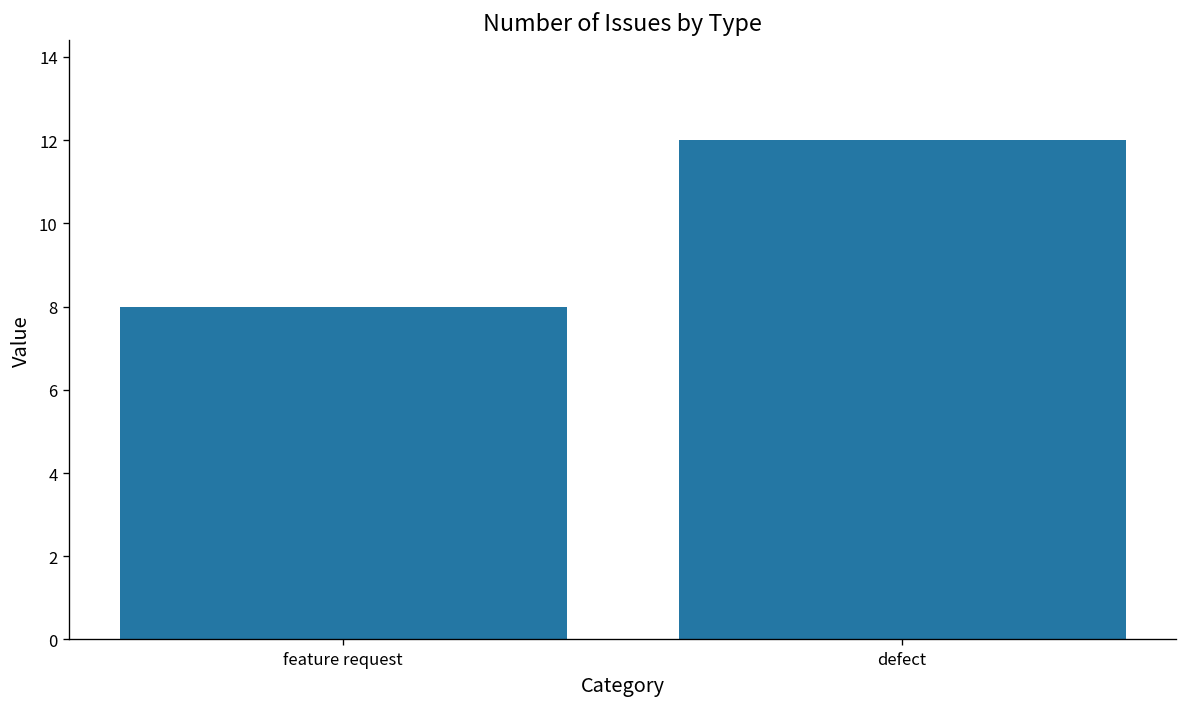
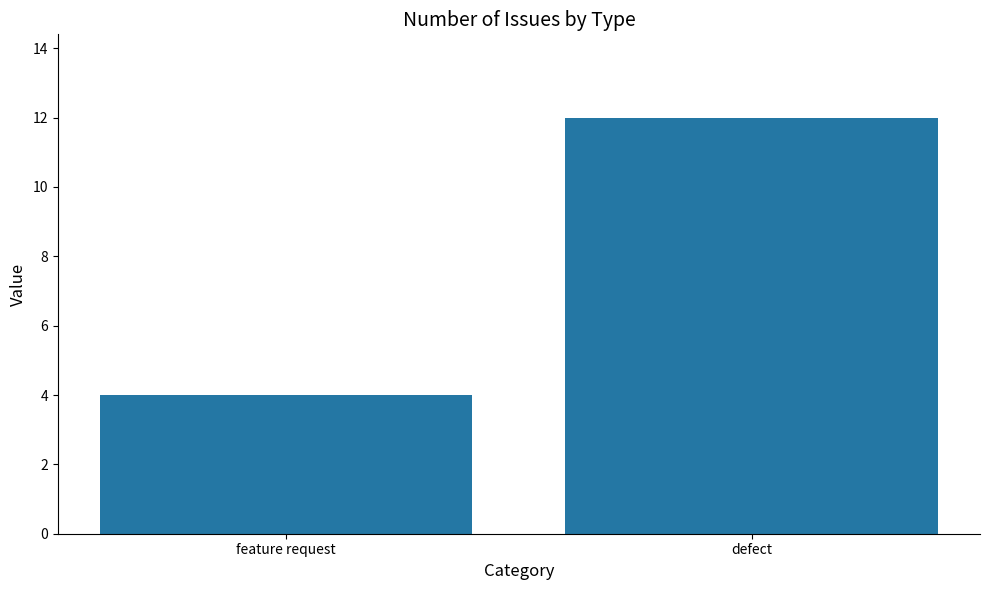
  {
-   "feature request": 8,
+   "feature request": 4,
    "defect": 12
  }
